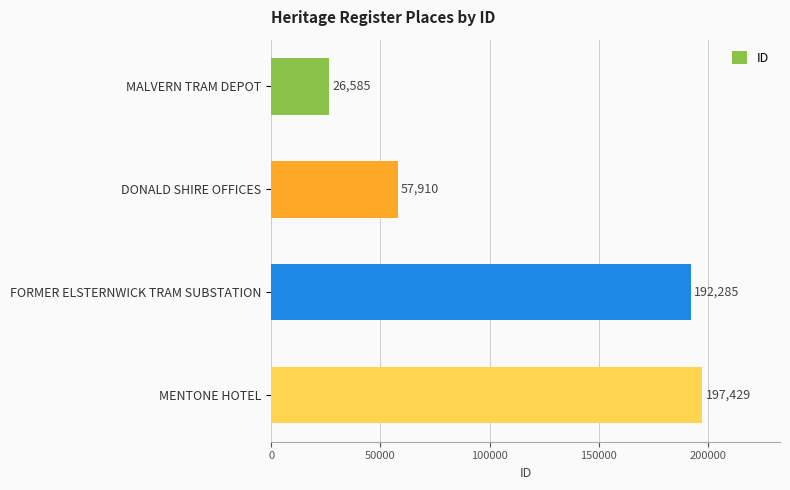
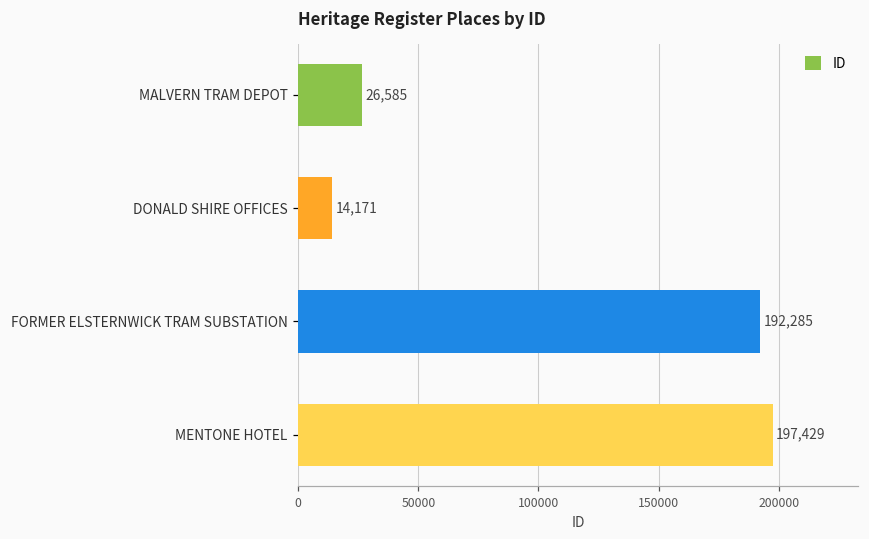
  {
    "MALVERN TRAM DEPOT": "26,585",
-   "DONALD SHIRE OFFICES": "57,910",
+   "DONALD SHIRE OFFICES": "14,171",
    "FORMER ELSTERNWICK TRAM SUBSTATION": "192,285",
    "MENTONE HOTEL": "197,429"
  }
